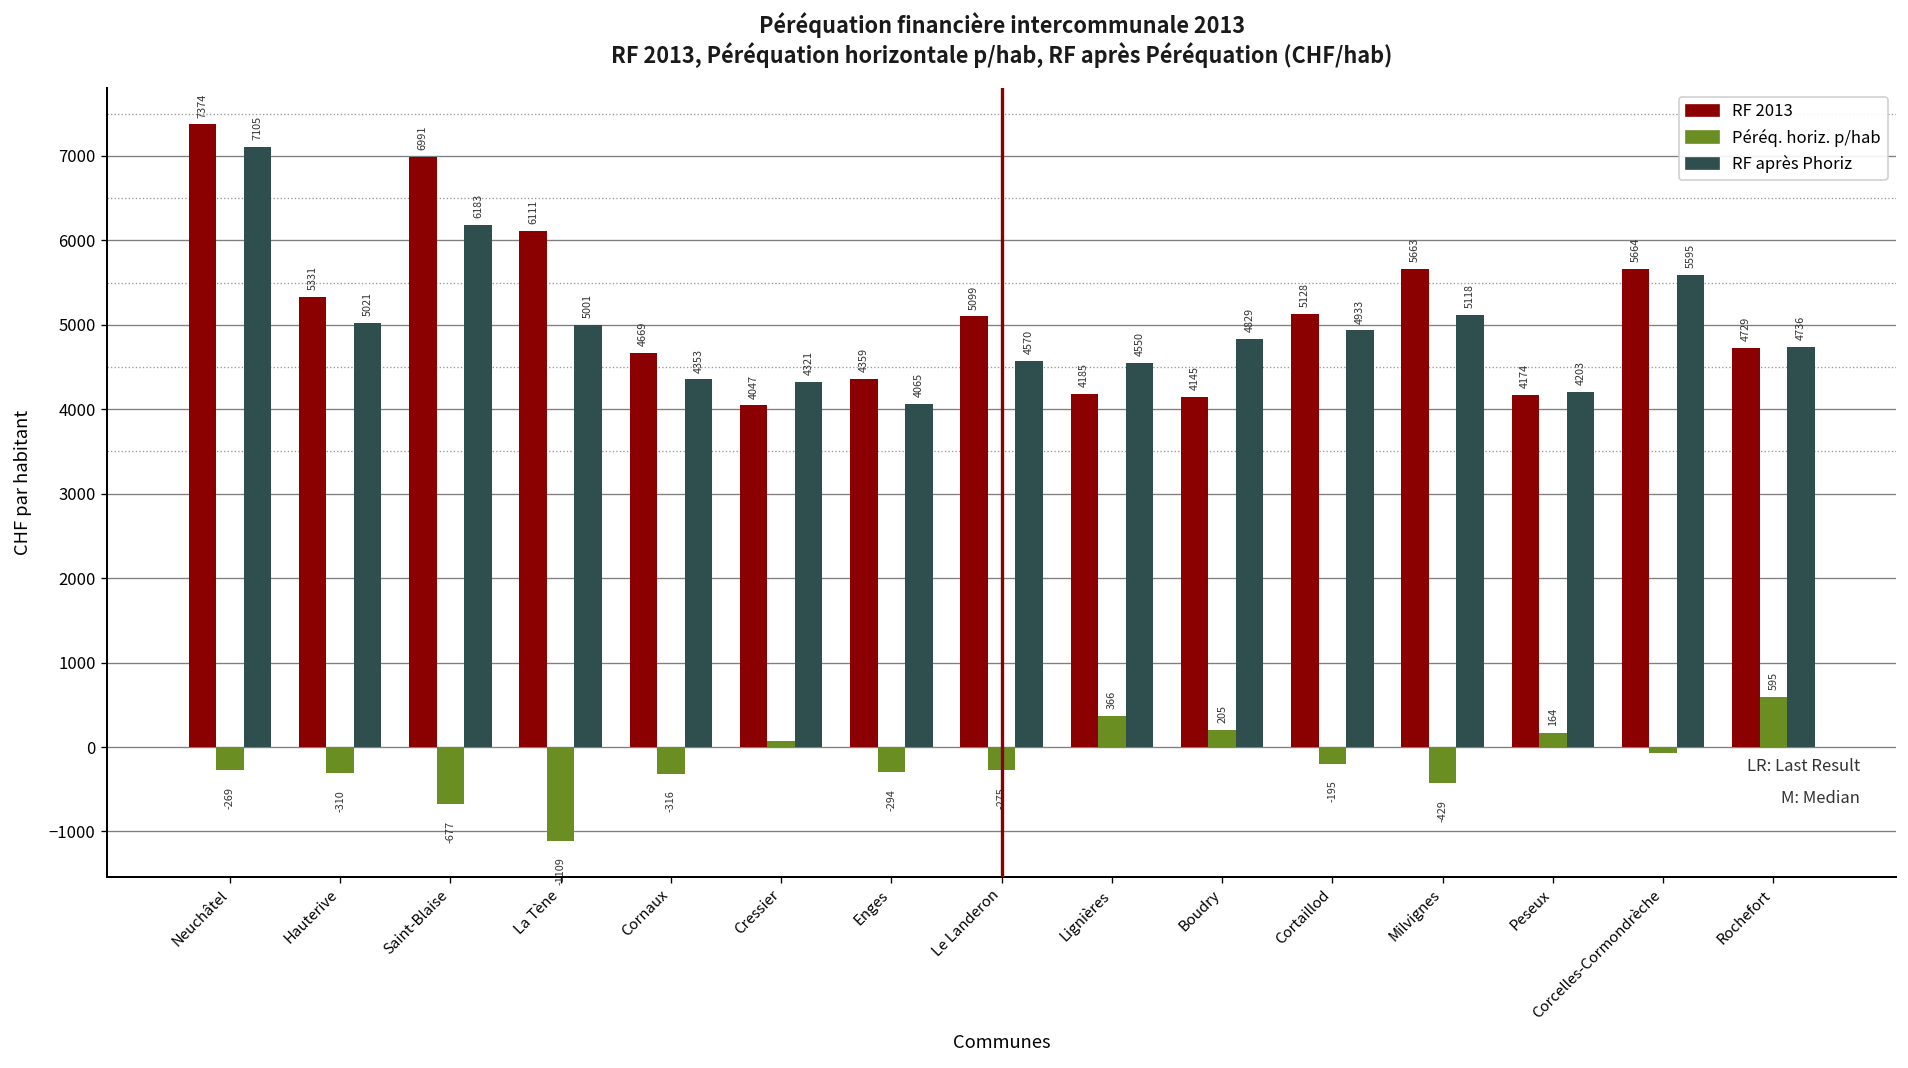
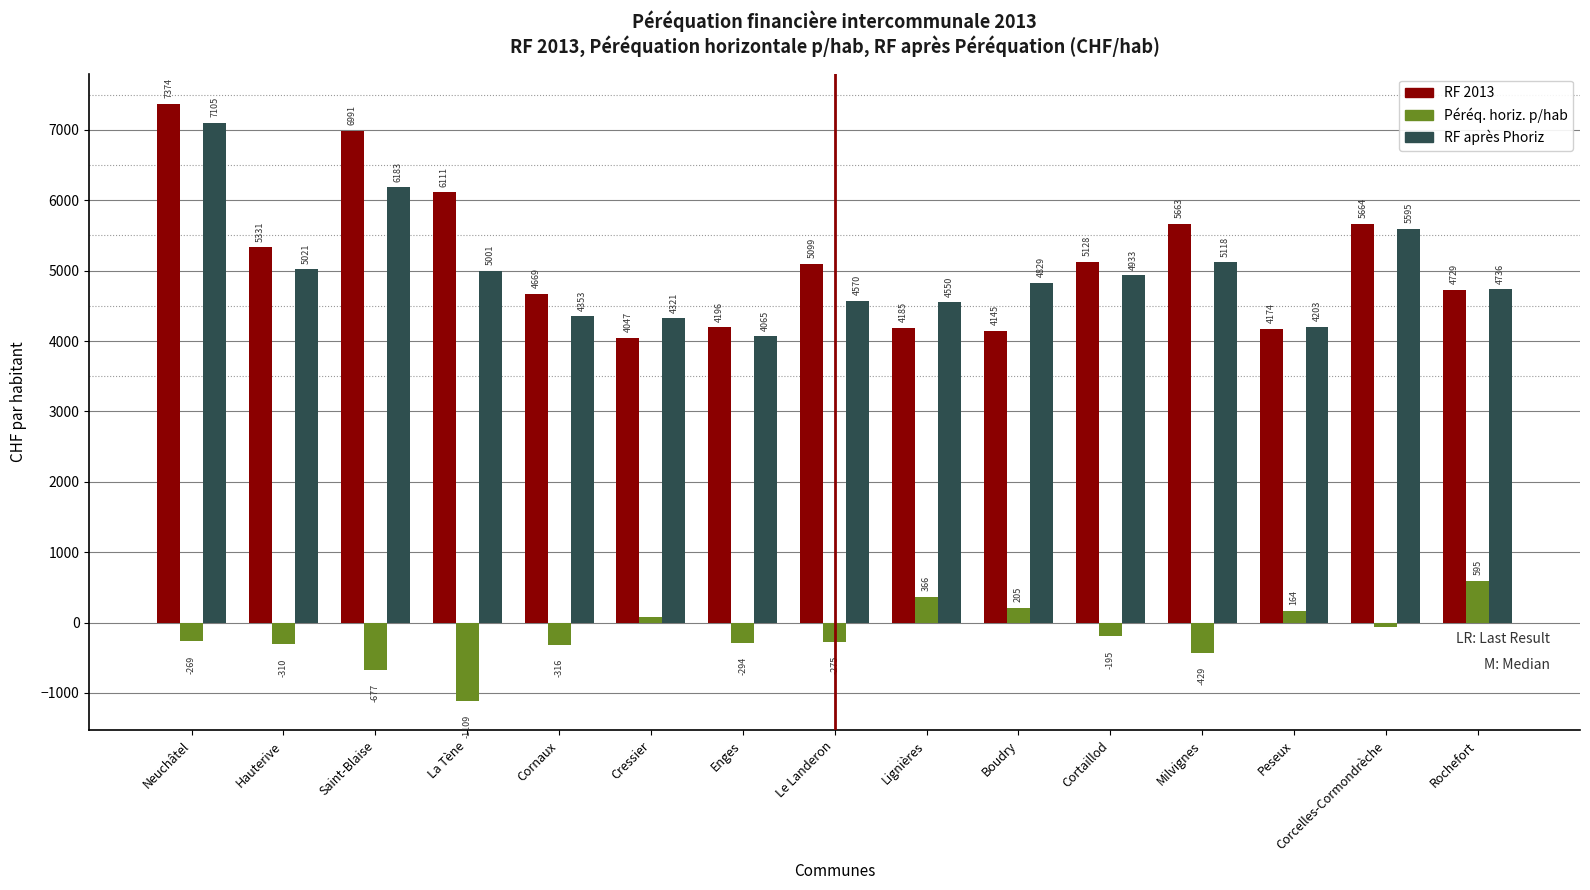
  {
    "RF 2013": {
      "Neuchâtel": 7374,
      "Hauterive": 5331,
      "Saint-Blaise": 6991,
      "La Tène": 6111,
      "Cornaux": 4669,
      "Cressier": 4047,
-     "Enges": 4359,
+     "Enges": 4196,
      "Le Landeron": 5099,
      "Lignières": 4185,
      "Boudry": 4145,
      "Cortaillod": 5128,
      "Milvignes": 5663,
      "Peseux": 4174,
      "Corcelles-Cormondrèche": 5664,
      "Rochefort": 4729
    },
    "Péréq. horiz. p/hab": {
      "Neuchâtel": -269,
      "Hauterive": -310,
      "Saint-Blaise": -677,
      "La Tène": -1109,
      "Cornaux": -316,
      "Enges": -294,
      "Le Landeron": -275,
      "Lignières": 366,
      "Boudry": 205,
      "Cortaillod": -195,
      "Milvignes": -429,
      "Peseux": 164,
      "Rochefort": 595
    },
    "RF après Phoriz": {
      "Neuchâtel": 7105,
      "Hauterive": 5021,
      "Saint-Blaise": 6183,
      "La Tène": 5001,
      "Cornaux": 4353,
      "Cressier": 4321,
      "Enges": 4065,
      "Le Landeron": 4570,
      "Lignières": 4550,
      "Boudry": 4829,
      "Cortaillod": 4933,
      "Milvignes": 5118,
      "Peseux": 4203,
      "Corcelles-Cormondrèche": 5595,
      "Rochefort": 4736
    }
  }
